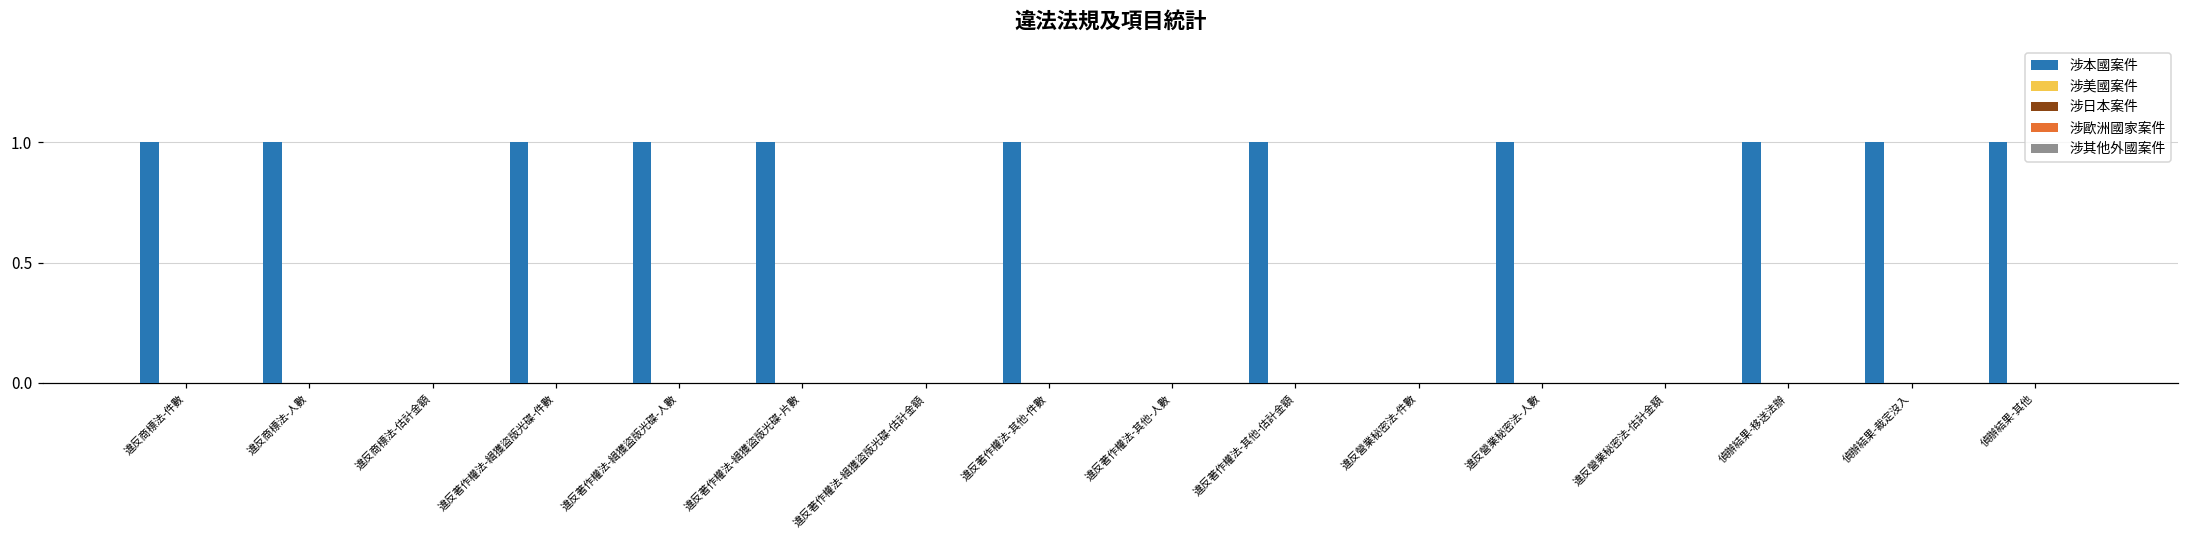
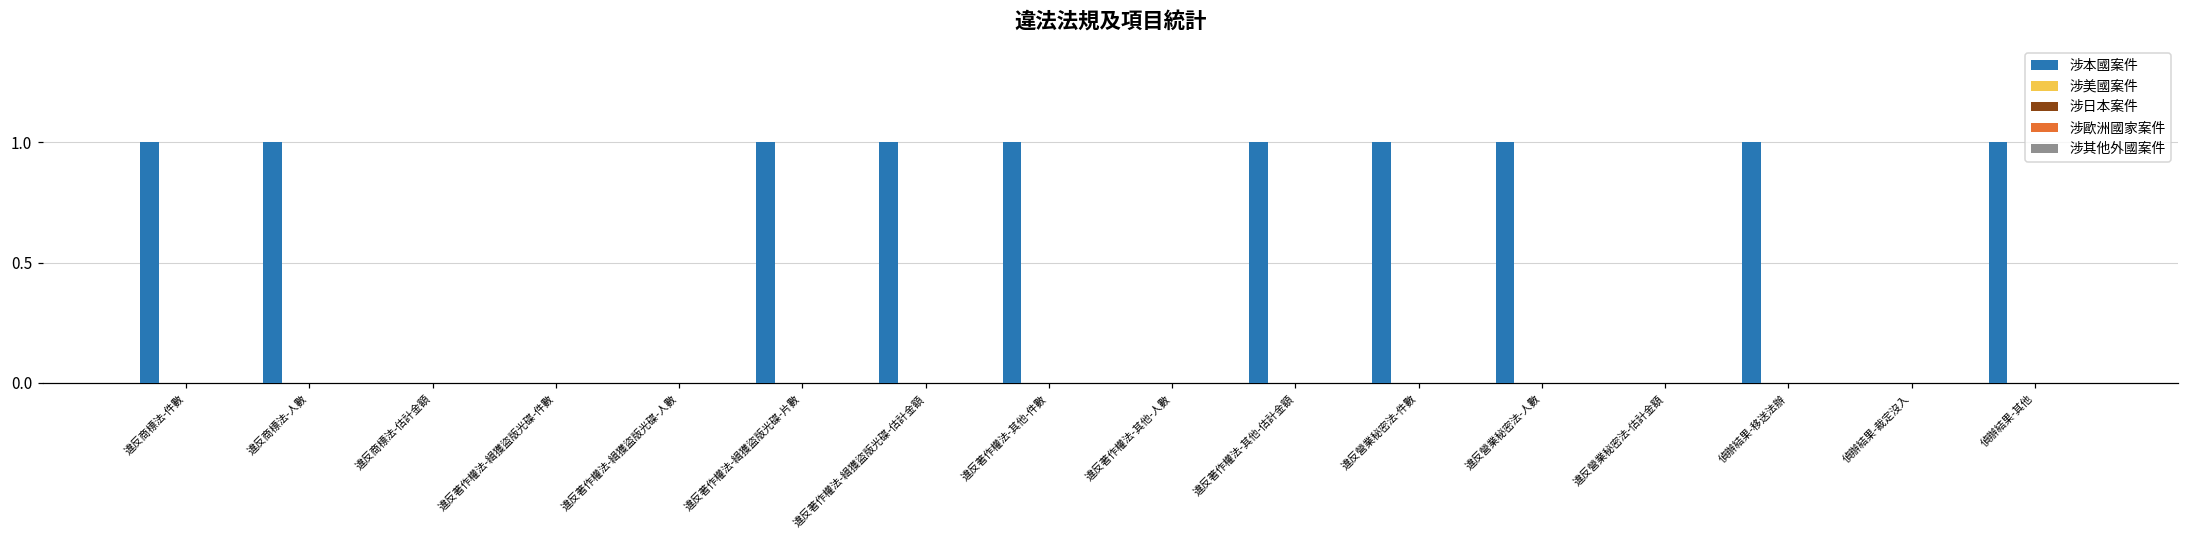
  {
    "涉本國案件": {
      "違反商標法-件數": 1,
      "違反商標法-人數": 1,
      "違反商標法-估計金額": 0,
-     "違反著作權法-緝獲盜版光碟-件數": 1,
-     "違反著作權法-緝獲盜版光碟-人數": 1,
+     "違反著作權法-緝獲盜版光碟-件數": 0,
+     "違反著作權法-緝獲盜版光碟-人數": 0,
      "違反著作權法-緝獲盜版光碟-片數": 1,
-     "違反著作權法-緝獲盜版光碟-估計金額": 0,
+     "違反著作權法-緝獲盜版光碟-估計金額": 1,
      "違反著作權法-其他-件數": 1,
      "違反著作權法-其他-人數": 0,
      "違反著作權法-其他-估計金額": 1,
-     "違反營業秘密法-件數": 0,
+     "違反營業秘密法-件數": 1,
      "違反營業秘密法-人數": 1,
      "違反營業秘密法-估計金額": 0,
      "偵辦結果-移送法辦": 1,
-     "偵辦結果-裁定沒入": 1,
+     "偵辦結果-裁定沒入": 0,
      "偵辦結果-其他": 1
    },
    "涉美國案件": {
      "違反商標法-件數": 0,
      "違反商標法-人數": 0,
      "違反商標法-估計金額": 0,
      "違反著作權法-緝獲盜版光碟-件數": 0,
      "違反著作權法-緝獲盜版光碟-人數": 0,
      "違反著作權法-緝獲盜版光碟-片數": 0,
      "違反著作權法-緝獲盜版光碟-估計金額": 0,
      "違反著作權法-其他-件數": 0,
      "違反著作權法-其他-人數": 0,
      "違反著作權法-其他-估計金額": 0,
      "違反營業秘密法-件數": 0,
      "違反營業秘密法-人數": 0,
      "違反營業秘密法-估計金額": 0,
      "偵辦結果-移送法辦": 0,
      "偵辦結果-裁定沒入": 0,
      "偵辦結果-其他": 0
    },
    "涉日本案件": {
      "違反商標法-件數": 0,
      "違反商標法-人數": 0,
      "違反商標法-估計金額": 0,
      "違反著作權法-緝獲盜版光碟-件數": 0,
      "違反著作權法-緝獲盜版光碟-人數": 0,
      "違反著作權法-緝獲盜版光碟-片數": 0,
      "違反著作權法-緝獲盜版光碟-估計金額": 0,
      "違反著作權法-其他-件數": 0,
      "違反著作權法-其他-人數": 0,
      "違反著作權法-其他-估計金額": 0,
      "違反營業秘密法-件數": 0,
      "違反營業秘密法-人數": 0,
      "違反營業秘密法-估計金額": 0,
      "偵辦結果-移送法辦": 0,
      "偵辦結果-裁定沒入": 0,
      "偵辦結果-其他": 0
    },
    "涉歐洲國家案件": {
      "違反商標法-件數": 0,
      "違反商標法-人數": 0,
      "違反商標法-估計金額": 0,
      "違反著作權法-緝獲盜版光碟-件數": 0,
      "違反著作權法-緝獲盜版光碟-人數": 0,
      "違反著作權法-緝獲盜版光碟-片數": 0,
      "違反著作權法-緝獲盜版光碟-估計金額": 0,
      "違反著作權法-其他-件數": 0,
      "違反著作權法-其他-人數": 0,
      "違反著作權法-其他-估計金額": 0,
      "違反營業秘密法-件數": 0,
      "違反營業秘密法-人數": 0,
      "違反營業秘密法-估計金額": 0,
      "偵辦結果-移送法辦": 0,
      "偵辦結果-裁定沒入": 0,
      "偵辦結果-其他": 0
    },
    "涉其他外國案件": {
      "違反商標法-件數": 0,
      "違反商標法-人數": 0,
      "違反商標法-估計金額": 0,
      "違反著作權法-緝獲盜版光碟-件數": 0,
      "違反著作權法-緝獲盜版光碟-人數": 0,
      "違反著作權法-緝獲盜版光碟-片數": 0,
      "違反著作權法-緝獲盜版光碟-估計金額": 0,
      "違反著作權法-其他-件數": 0,
      "違反著作權法-其他-人數": 0,
      "違反著作權法-其他-估計金額": 0,
      "違反營業秘密法-件數": 0,
      "違反營業秘密法-人數": 0,
      "違反營業秘密法-估計金額": 0,
      "偵辦結果-移送法辦": 0,
      "偵辦結果-裁定沒入": 0,
      "偵辦結果-其他": 0
    }
  }
